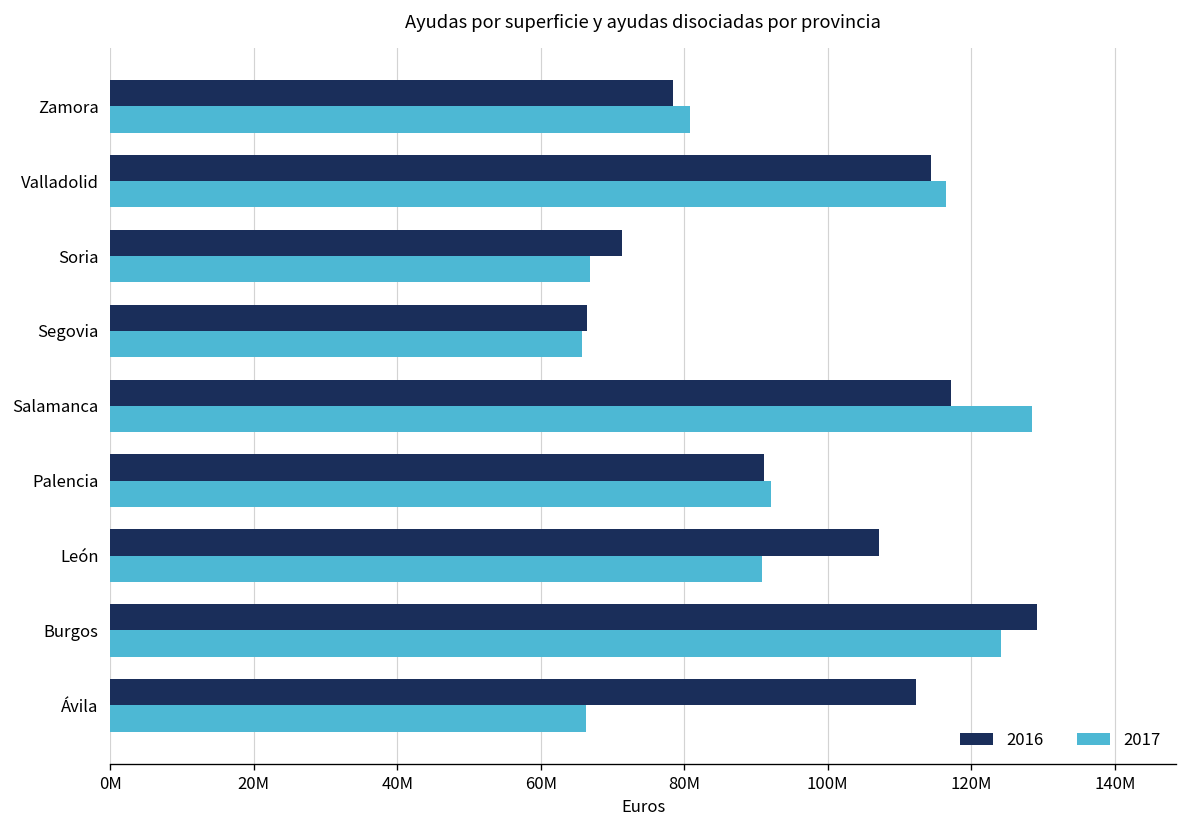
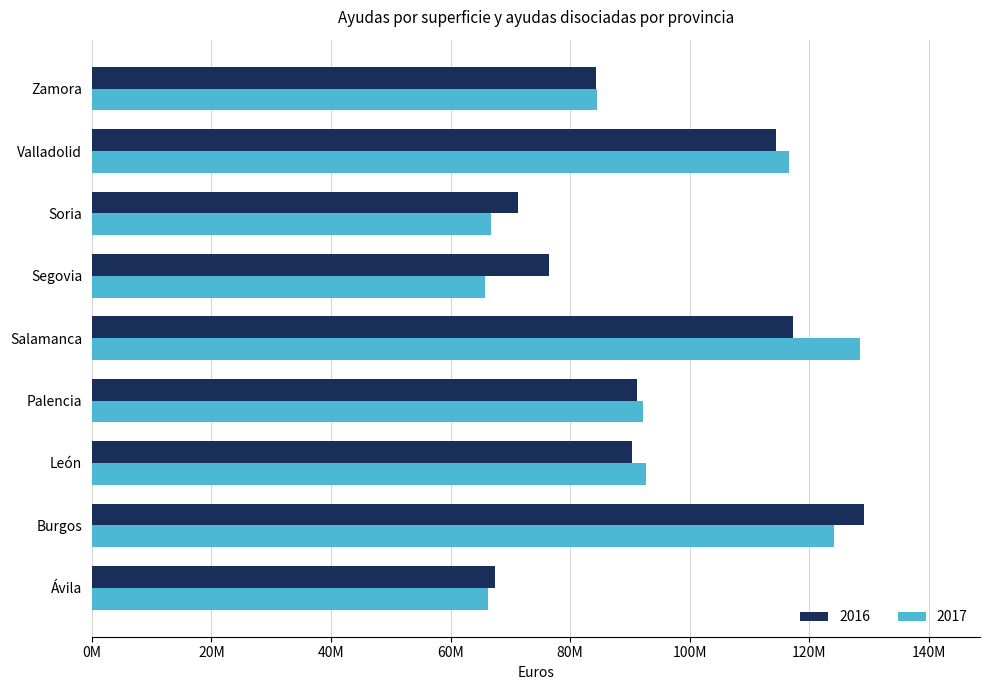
  {
    "2016": {
-     "Zamora": 78000000,
+     "Zamora": 84000000,
      "Valladolid": 114000000,
      "Soria": 71000000,
-     "Segovia": 66000000,
+     "Segovia": 76000000,
      "Salamanca": 117000000,
      "Palencia": 91000000,
-     "León": 107000000,
+     "León": 90000000,
      "Burgos": 129000000,
-     "Ávila": 112000000
+     "Ávila": 67000000
    },
    "2017": {
-     "Zamora": 81000000,
+     "Zamora": 85000000,
      "Valladolid": 117000000,
      "Soria": 67000000,
      "Segovia": 66000000,
      "Salamanca": 128000000,
      "Palencia": 92000000,
-     "León": 91000000,
+     "León": 93000000,
      "Burgos": 124000000,
      "Ávila": 66000000
    }
  }
